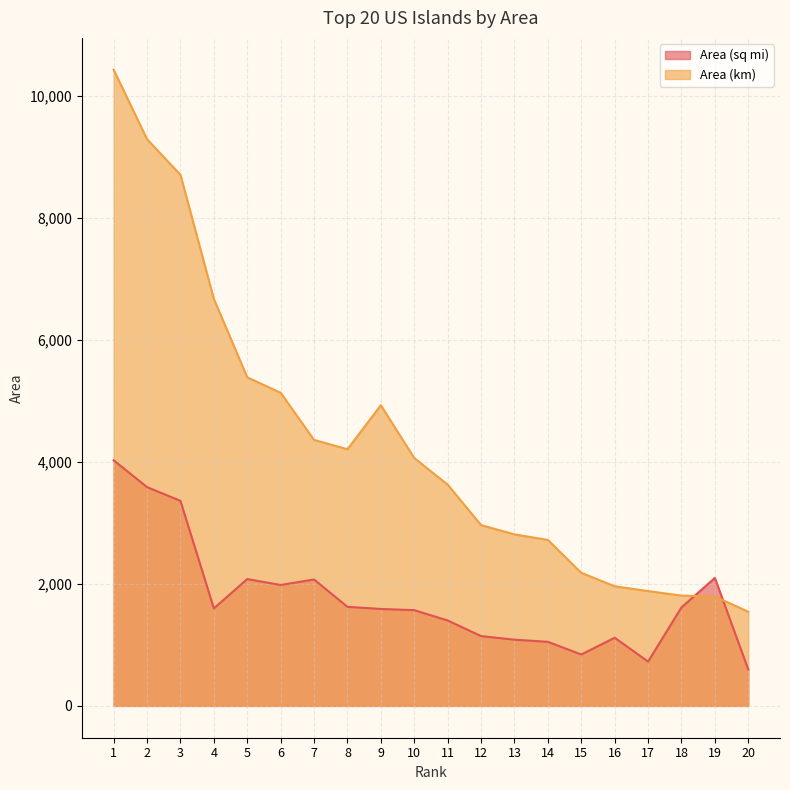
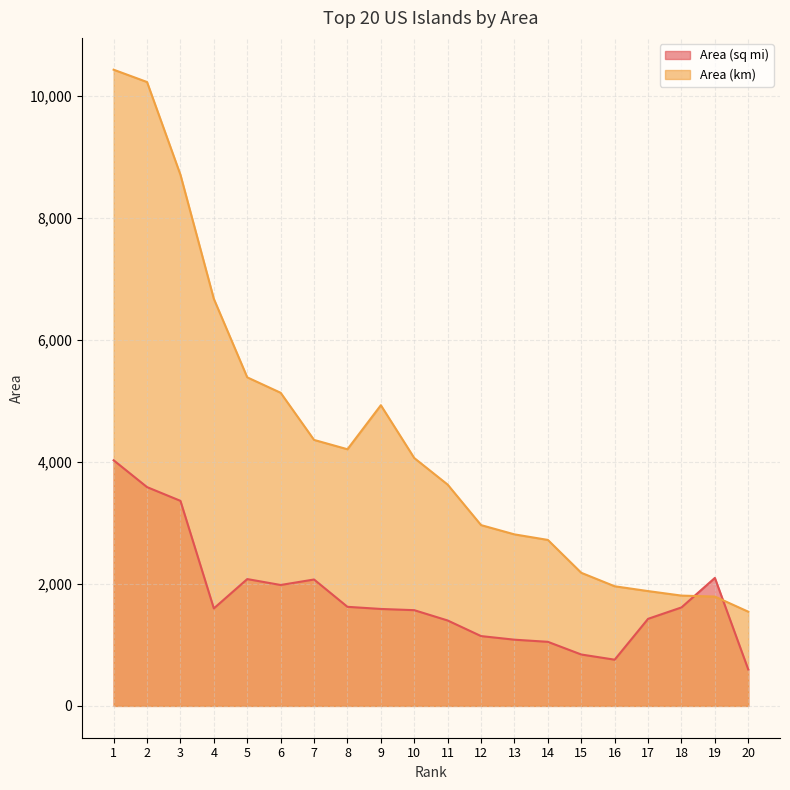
  {
    "Area (sq mi)": {
      "1": "4,000",
      "2": "3,600",
      "3": "3,400",
      "4": "1,600",
      "5": "2,100",
      "6": "2,000",
      "7": "2,100",
      "8": "1,600",
      "9": "1,600",
      "10": "1,600",
      "11": "1,400",
      "12": "1,100",
      "13": "1,100",
      "14": "1,100",
      "15": "800",
-     "16": "1,100",
-     "17": "700",
+     "16": "800",
+     "17": "1,400",
      "18": "1,600",
      "19": "2,100",
      "20": "600"
    },
    "Area (km)": {
      "1": "10,400",
-     "2": "9,300",
+     "2": "10,200",
      "3": "8,700",
      "4": "6,700",
      "5": "5,400",
      "6": "5,100",
      "7": "4,400",
      "8": "4,200",
      "9": "4,900",
      "10": "4,100",
      "11": "3,600",
      "12": "3,000",
      "13": "2,800",
      "14": "2,700",
      "15": "2,200",
      "16": "2,000",
      "17": "1,900",
      "18": "1,800",
      "19": "1,800",
      "20": "1,500"
    }
  }
